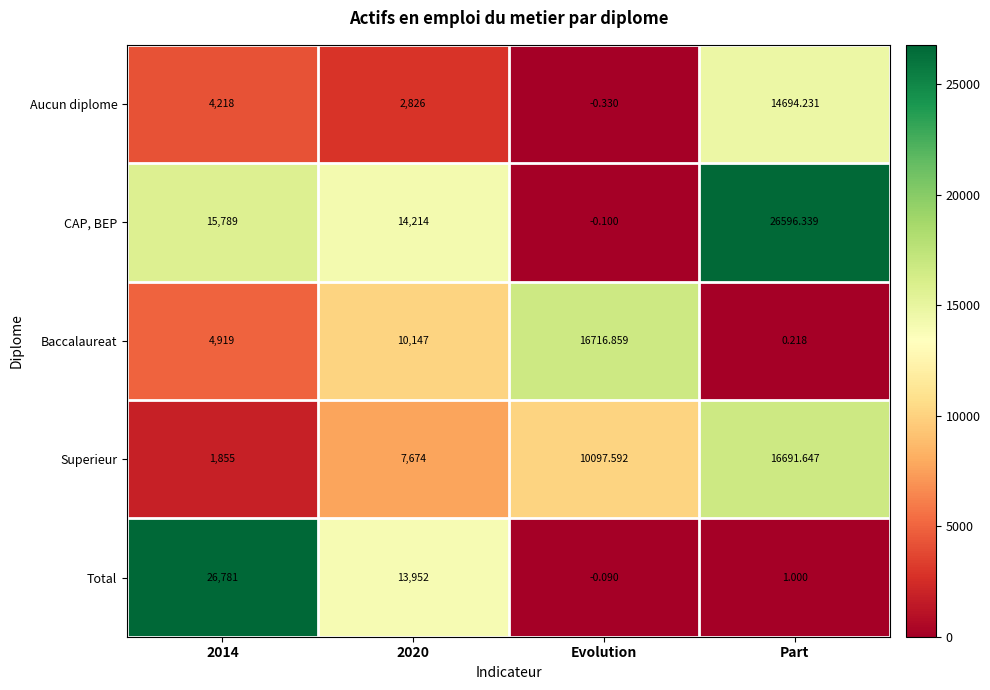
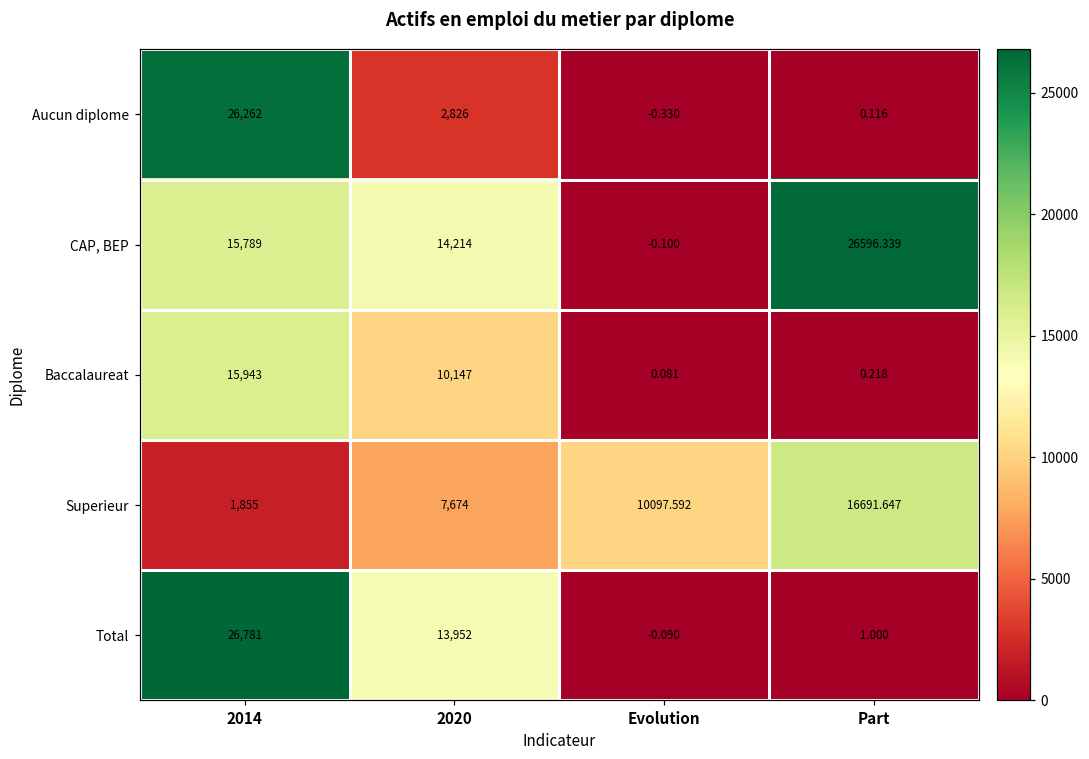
  {
    "Aucun diplome": {
-     "2014": "4,218",
+     "2014": "26,262",
      "2020": "2,826",
      "Evolution": "-0.330",
-     "Part": "14694.231"
+     "Part": "0.116"
    },
    "CAP, BEP": {
      "2014": "15,789",
      "2020": "14,214",
      "Evolution": "-0.100",
      "Part": "26596.339"
    },
    "Baccalaureat": {
-     "2014": "4,919",
+     "2014": "15,943",
      "2020": "10,147",
-     "Evolution": "16716.859",
+     "Evolution": "0.081",
      "Part": "0.218"
    },
    "Superieur": {
      "2014": "1,855",
      "2020": "7,674",
      "Evolution": "10097.592",
      "Part": "16691.647"
    },
    "Total": {
      "2014": "26,781",
      "2020": "13,952",
      "Evolution": "-0.090",
      "Part": "1.000"
    }
  }
